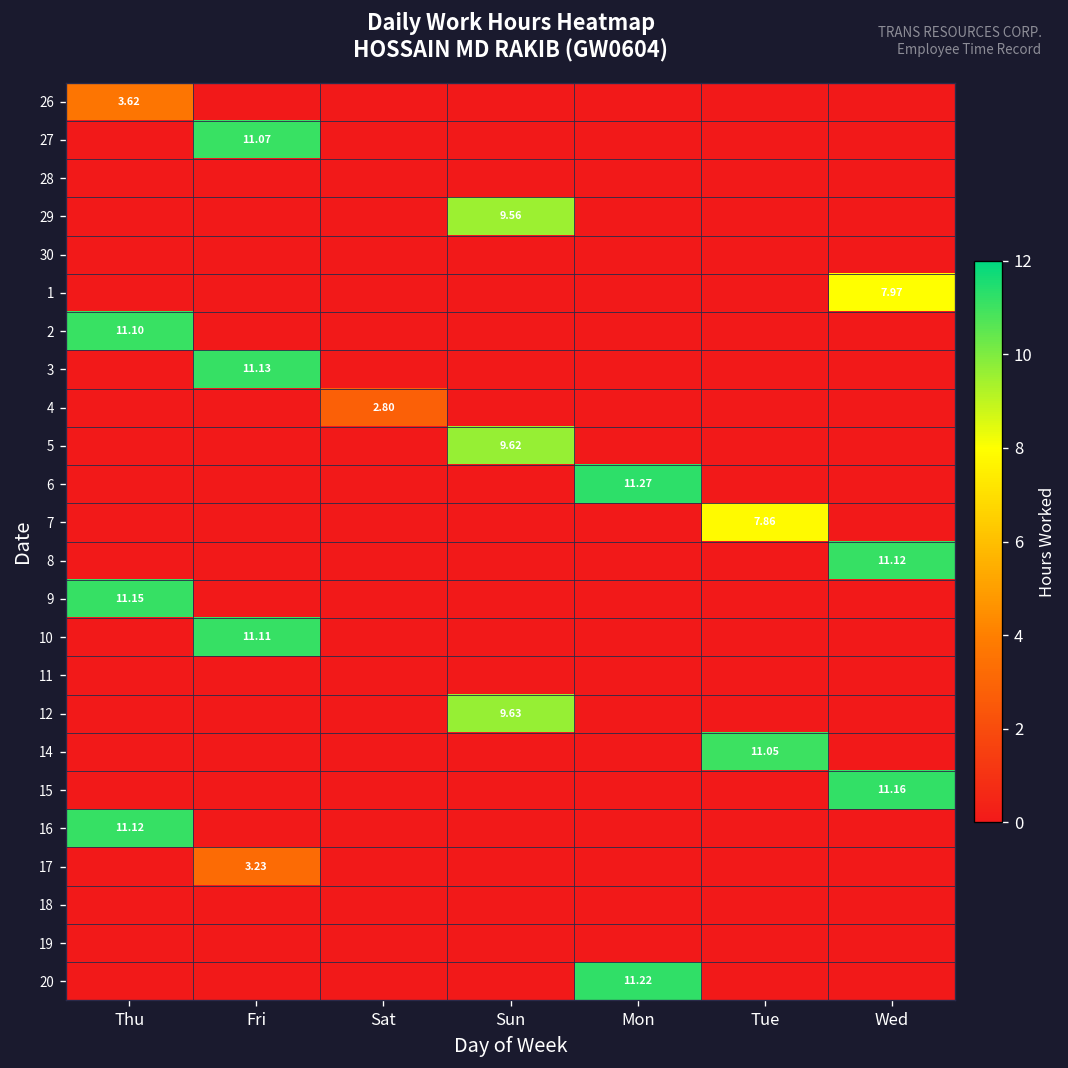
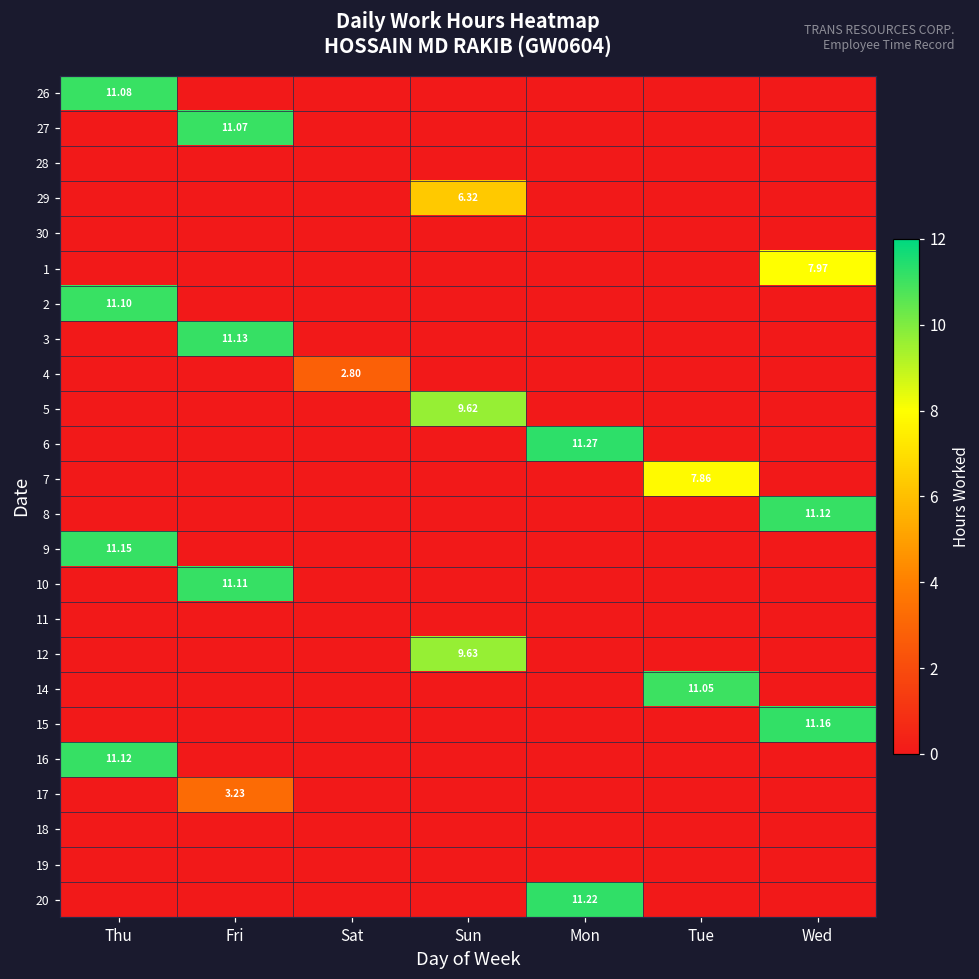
  {
    "26": {
-     "Thu": 3.62
+     "Thu": 11.08
    },
    "27": {
      "Fri": 11.07
    },
    "29": {
-     "Sun": 9.56
+     "Sun": 6.32
    },
    "1": {
      "Wed": 7.97
    },
    "2": {
      "Thu": 11.10
    },
    "3": {
      "Fri": 11.13
    },
    "4": {
      "Sat": 2.80
    },
    "5": {
      "Sun": 9.62
    },
    "6": {
      "Mon": 11.27
    },
    "7": {
      "Tue": 7.86
    },
    "8": {
      "Wed": 11.12
    },
    "9": {
      "Thu": 11.15
    },
    "10": {
      "Fri": 11.11
    },
    "12": {
      "Sun": 9.63
    },
    "14": {
      "Tue": 11.05
    },
    "15": {
      "Wed": 11.16
    },
    "16": {
      "Thu": 11.12
    },
    "17": {
      "Fri": 3.23
    },
    "20": {
      "Mon": 11.22
    }
  }
